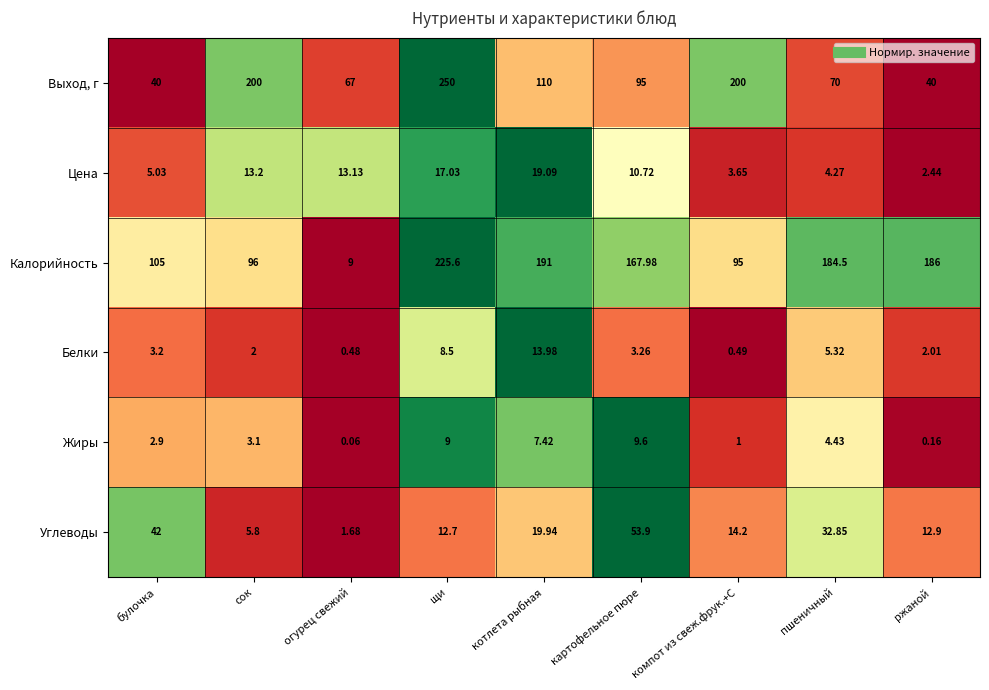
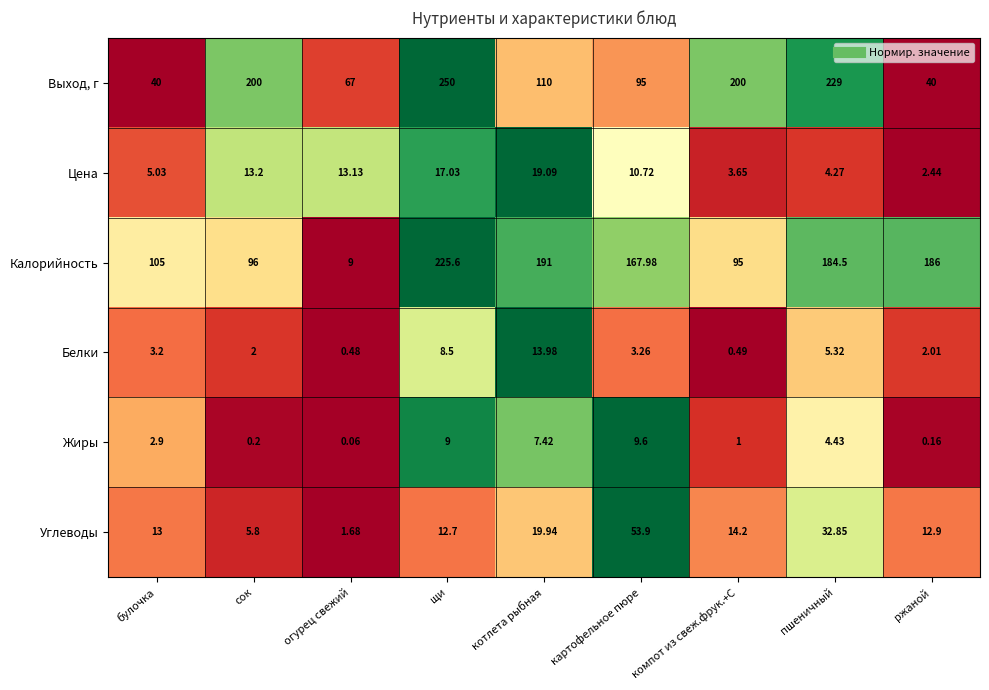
  {
    "Выход, г": {
      "булочка": 40,
      "сок": 200,
      "огурец свежий": 67,
      "щи": 250,
      "котлета рыбная": 110,
      "картофельное пюре": 95,
      "компот из свеж.фрук.+С": 200,
-     "пшеничный": 70,
+     "пшеничный": 229,
      "ржаной": 40
    },
    "Цена": {
      "булочка": 5.03,
      "сок": 13.2,
      "огурец свежий": 13.13,
      "щи": 17.03,
      "котлета рыбная": 19.09,
      "картофельное пюре": 10.72,
      "компот из свеж.фрук.+С": 3.65,
      "пшеничный": 4.27,
      "ржаной": 2.44
    },
    "Калорийность": {
      "булочка": 105,
      "сок": 96,
      "огурец свежий": 9,
      "щи": 225.6,
      "котлета рыбная": 191,
      "картофельное пюре": 167.98,
      "компот из свеж.фрук.+С": 95,
      "пшеничный": 184.5,
      "ржаной": 186
    },
    "Белки": {
      "булочка": 3.2,
      "сок": 2,
      "огурец свежий": 0.48,
      "щи": 8.5,
      "котлета рыбная": 13.98,
      "картофельное пюре": 3.26,
      "компот из свеж.фрук.+С": 0.49,
      "пшеничный": 5.32,
      "ржаной": 2.01
    },
    "Жиры": {
      "булочка": 2.9,
-     "сок": 3.1,
+     "сок": 0.2,
      "огурец свежий": 0.06,
      "щи": 9,
      "котлета рыбная": 7.42,
      "картофельное пюре": 9.6,
      "компот из свеж.фрук.+С": 1,
      "пшеничный": 4.43,
      "ржаной": 0.16
    },
    "Углеводы": {
-     "булочка": 42,
+     "булочка": 13,
      "сок": 5.8,
      "огурец свежий": 1.68,
      "щи": 12.7,
      "котлета рыбная": 19.94,
      "картофельное пюре": 53.9,
      "компот из свеж.фрук.+С": 14.2,
      "пшеничный": 32.85,
      "ржаной": 12.9
    }
  }
